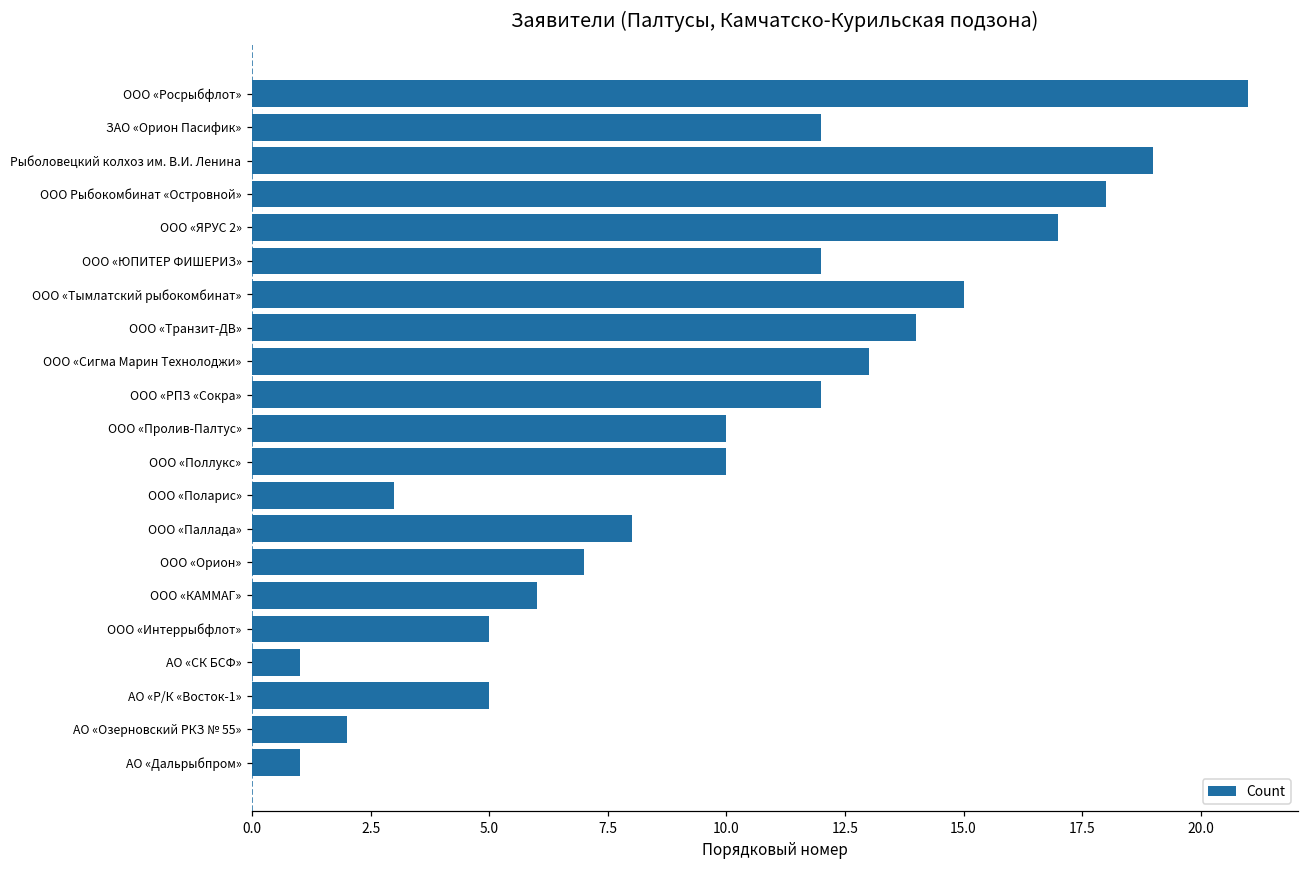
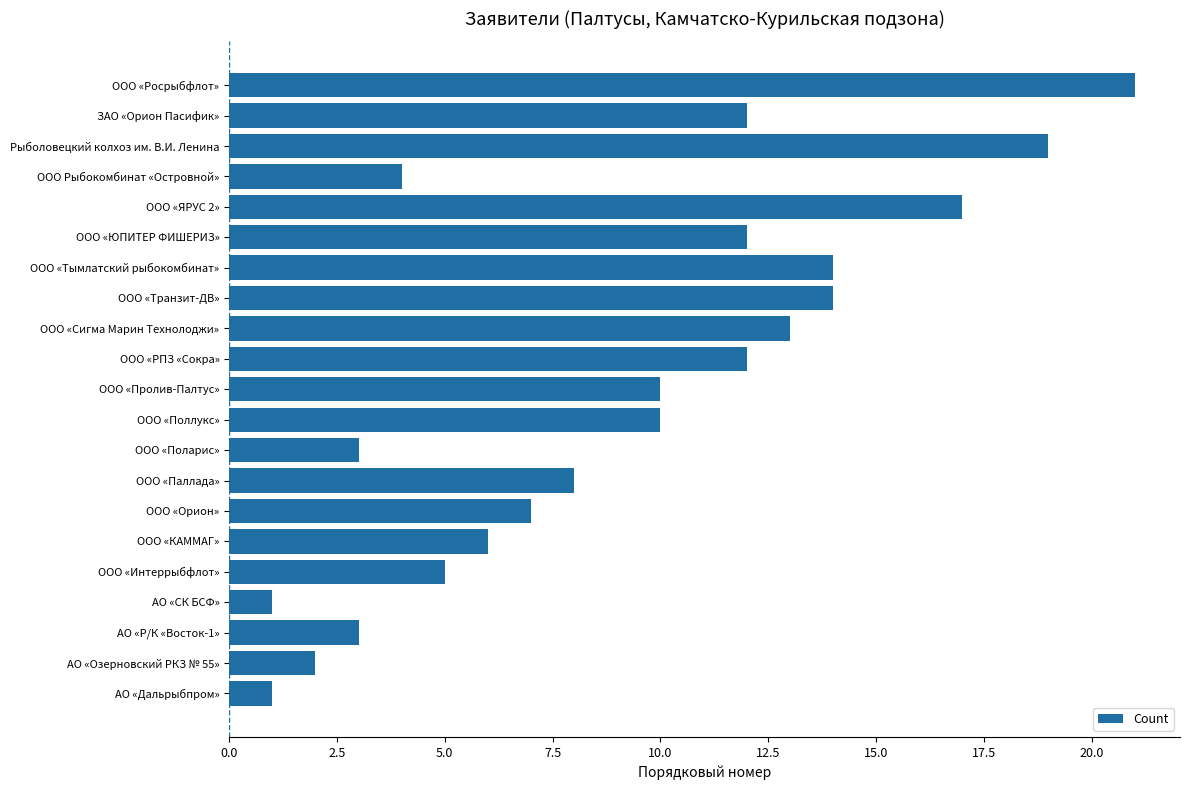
  {
    "ООО «Росрыбфлот»": 21,
    "ЗАО «Орион Пасифик»": 12,
    "Рыболовецкий колхоз им. В.И. Ленина": 19,
-   "ООО Рыбокомбинат «Островной»": 18,
+   "ООО Рыбокомбинат «Островной»": 4,
    "ООО «ЯРУС 2»": 17,
    "ООО «ЮПИТЕР ФИШЕРИЗ»": 12,
-   "ООО «Тымлатский рыбокомбинат»": 15,
+   "ООО «Тымлатский рыбокомбинат»": 14,
    "ООО «Транзит-ДВ»": 14,
    "ООО «Сигма Марин Технолоджи»": 13,
    "ООО «РПЗ «Сокра»": 12,
    "ООО «Пролив-Палтус»": 10,
    "ООО «Поллукс»": 10,
    "ООО «Поларис»": 3,
    "ООО «Паллада»": 8,
    "ООО «Орион»": 7,
    "ООО «КАММАГ»": 6,
    "ООО «Интеррыбфлот»": 5,
    "АО «СК БСФ»": 1,
-   "АО «Р/К «Восток-1»": 5,
+   "АО «Р/К «Восток-1»": 3,
    "АО «Озерновский РКЗ № 55»": 2,
    "АО «Дальрыбпром»": 1
  }
